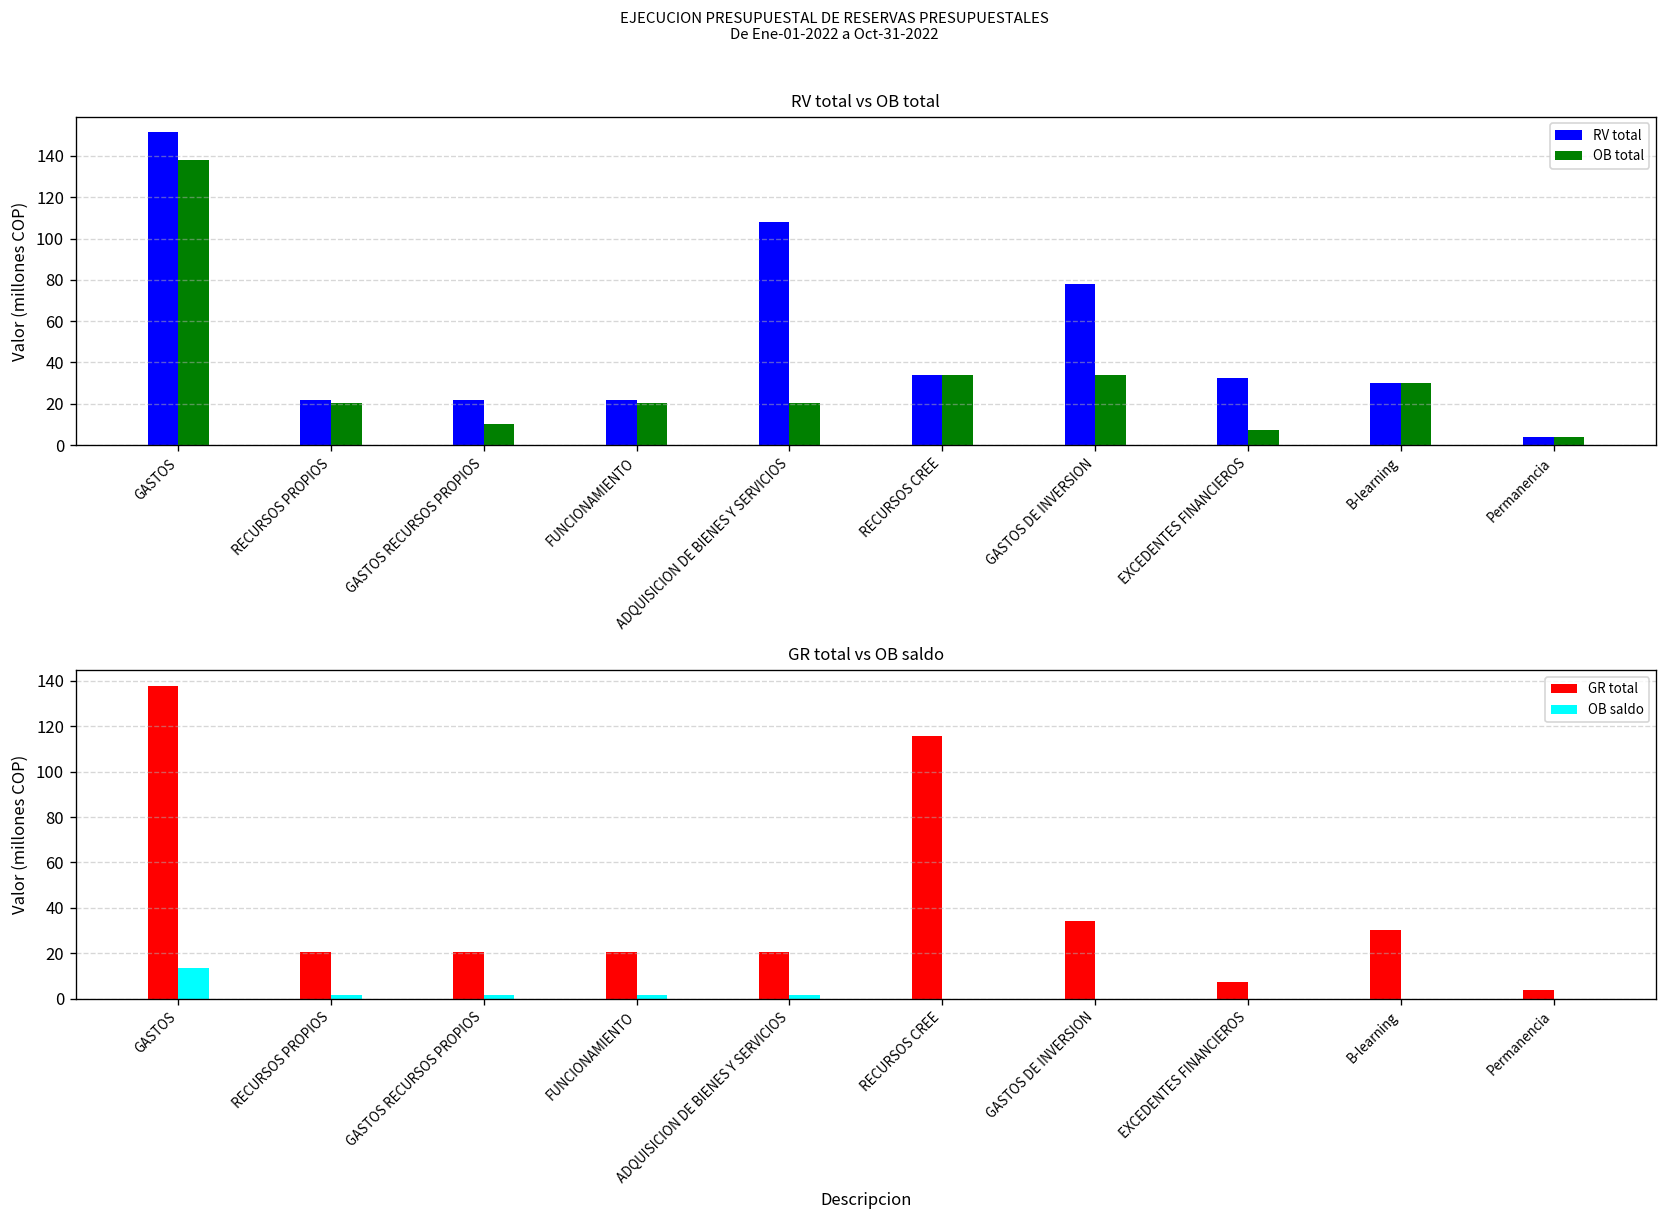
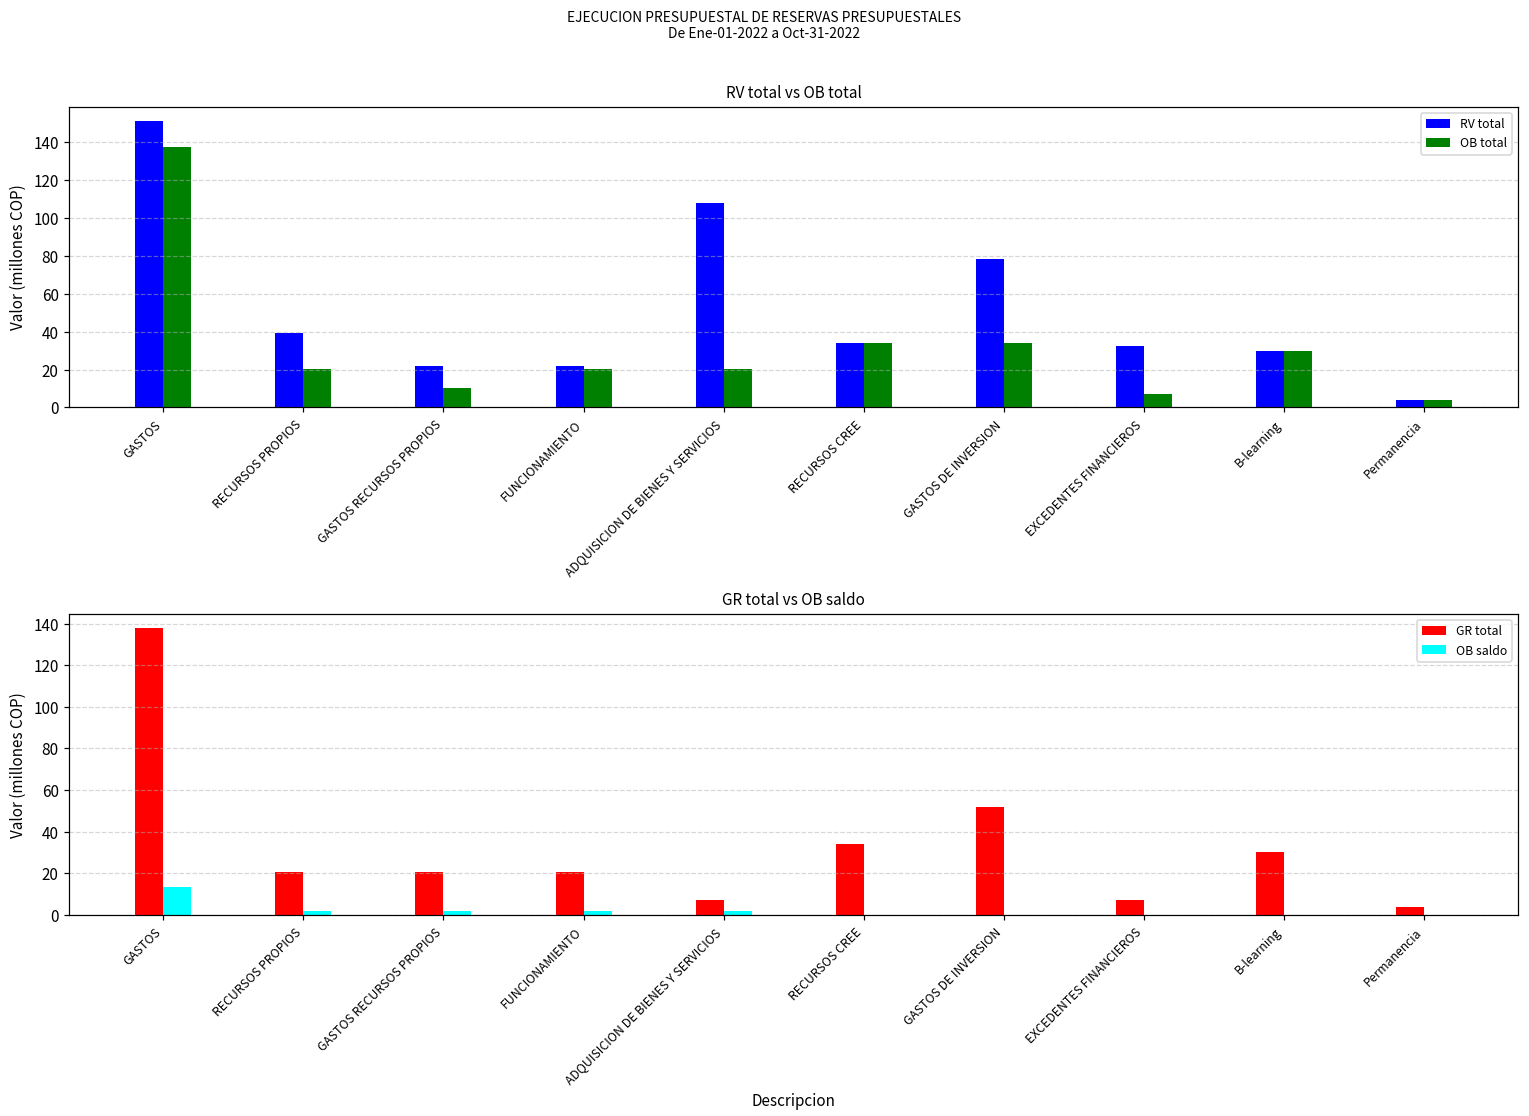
  {
    "RV total vs OB total": {
      "RV total": {
        "GASTOS": 151,
-       "RECURSOS PROPIOS": 22,
+       "RECURSOS PROPIOS": 39,
        "GASTOS RECURSOS PROPIOS": 22,
        "FUNCIONAMIENTO": 22,
        "ADQUISICION DE BIENES Y SERVICIOS": 108,
        "RECURSOS CREE": 34,
        "GASTOS DE INVERSION": 78,
        "EXCEDENTES FINANCIEROS": 32,
        "B-learning": 30,
        "Permanencia": 4
      },
      "OB total": {
        "GASTOS": 138,
        "RECURSOS PROPIOS": 20,
        "GASTOS RECURSOS PROPIOS": 10,
        "FUNCIONAMIENTO": 20,
        "ADQUISICION DE BIENES Y SERVICIOS": 20,
        "RECURSOS CREE": 34,
        "GASTOS DE INVERSION": 34,
        "EXCEDENTES FINANCIEROS": 7,
        "B-learning": 30,
        "Permanencia": 4
      }
    },
    "GR total vs OB saldo": {
      "GR total": {
        "GASTOS": 138,
        "RECURSOS PROPIOS": 20,
        "GASTOS RECURSOS PROPIOS": 20,
        "FUNCIONAMIENTO": 20,
-       "ADQUISICION DE BIENES Y SERVICIOS": 20,
-       "RECURSOS CREE": 116,
-       "GASTOS DE INVERSION": 34,
+       "ADQUISICION DE BIENES Y SERVICIOS": 7,
+       "RECURSOS CREE": 34,
+       "GASTOS DE INVERSION": 52,
        "EXCEDENTES FINANCIEROS": 7,
        "B-learning": 30,
        "Permanencia": 4
      },
      "OB saldo": {
        "GASTOS": 14,
        "RECURSOS PROPIOS": 2,
        "GASTOS RECURSOS PROPIOS": 2,
        "FUNCIONAMIENTO": 2,
        "ADQUISICION DE BIENES Y SERVICIOS": 2,
        "RECURSOS CREE": 0,
        "GASTOS DE INVERSION": 0,
        "EXCEDENTES FINANCIEROS": 0,
        "B-learning": 0,
        "Permanencia": 0
      }
    }
  }
